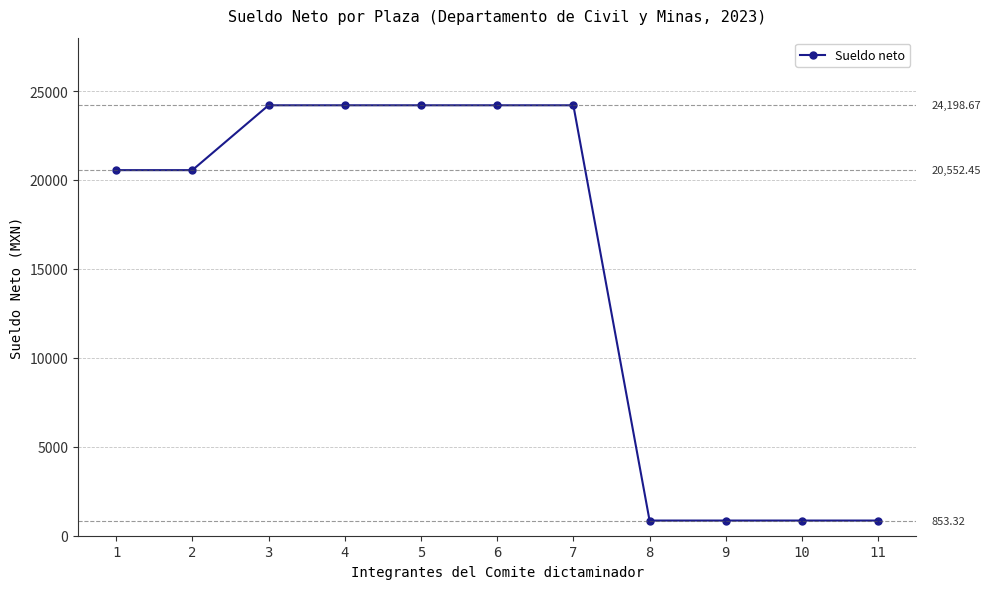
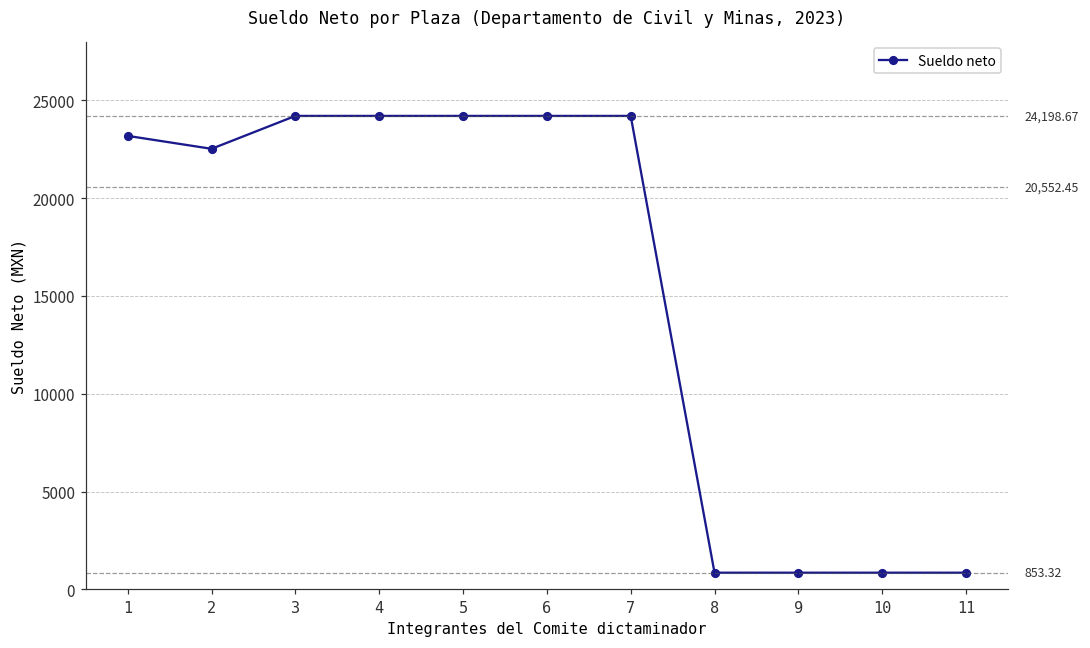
  {
-   "1": 20600,
-   "2": 20600,
+   "1": 23200,
+   "2": 22500,
    "3": 24200,
    "4": 24200,
    "5": 24200,
    "6": 24200,
    "7": 24200,
    "8": 900,
    "9": 900,
    "10": 900,
    "11": 900
  }
